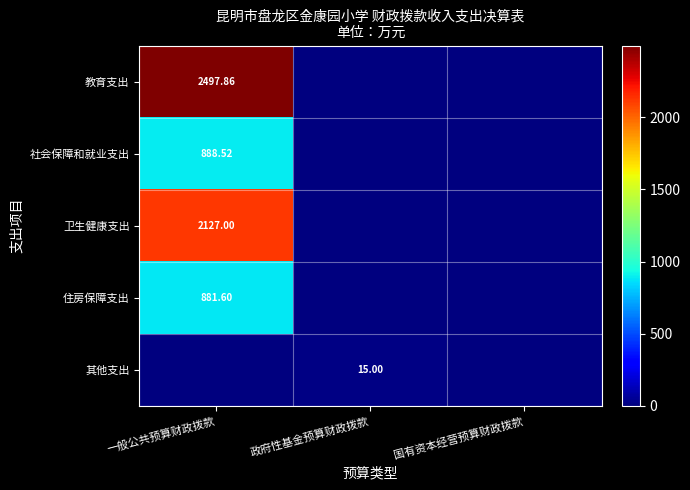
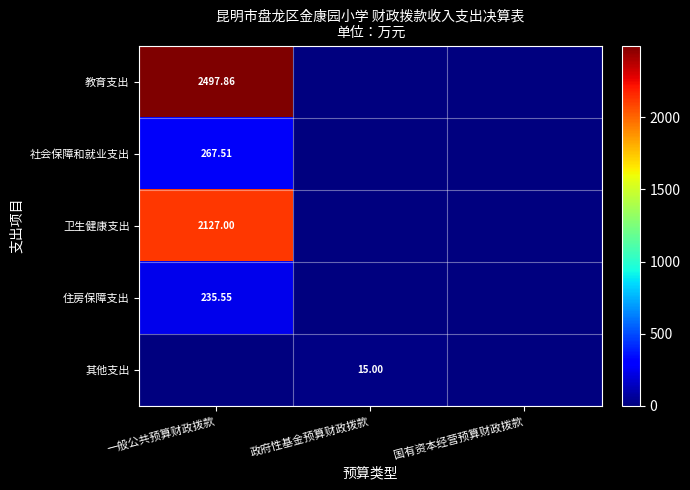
  {
    "教育支出": {
      "一般公共预算财政拨款": 2497.86
    },
    "社会保障和就业支出": {
-     "一般公共预算财政拨款": 888.52
+     "一般公共预算财政拨款": 267.51
    },
    "卫生健康支出": {
      "一般公共预算财政拨款": 2127.00
    },
    "住房保障支出": {
-     "一般公共预算财政拨款": 881.60
+     "一般公共预算财政拨款": 235.55
    },
    "其他支出": {
      "政府性基金预算财政拨款": 15.00
    }
  }
